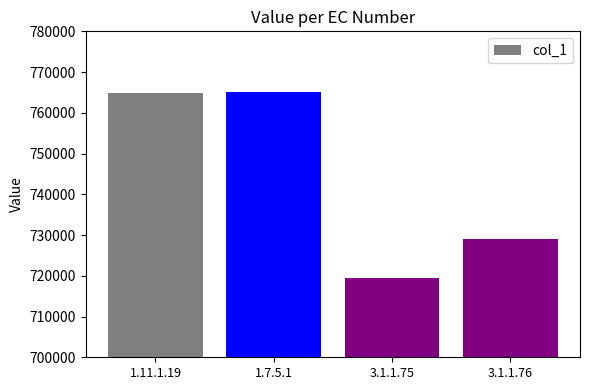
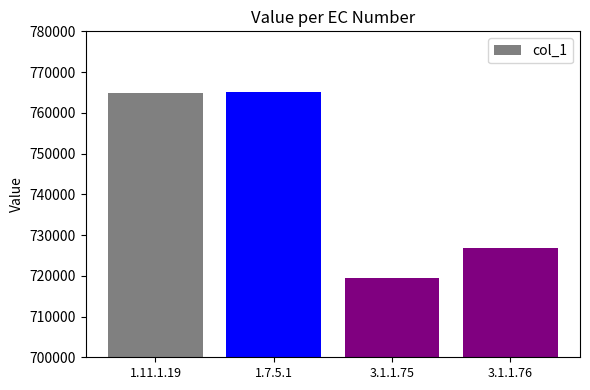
  {
    "1.11.1.19": 765000,
    "1.7.5.1": 765000,
    "3.1.1.75": 719000,
-   "3.1.1.76": 729000
+   "3.1.1.76": 727000
  }
